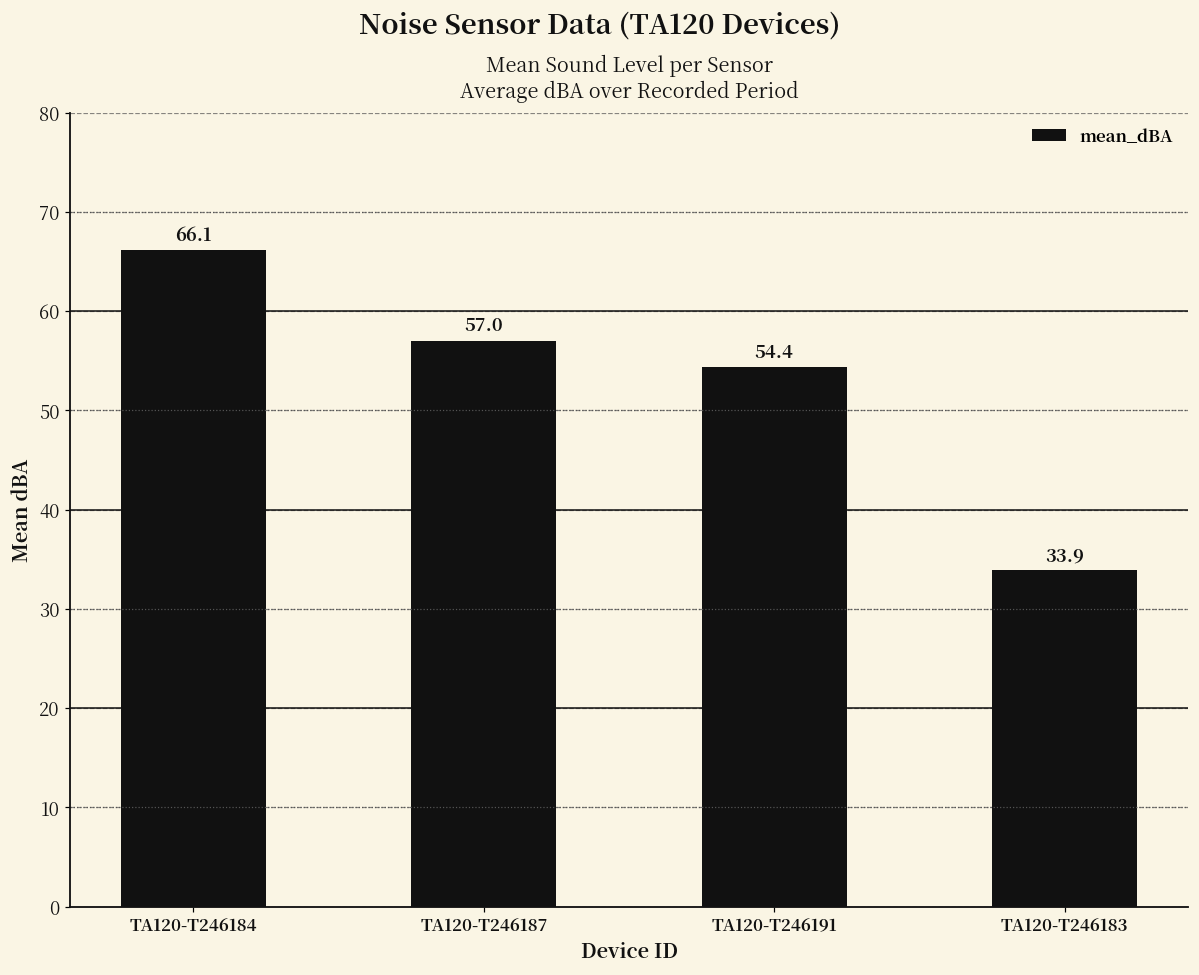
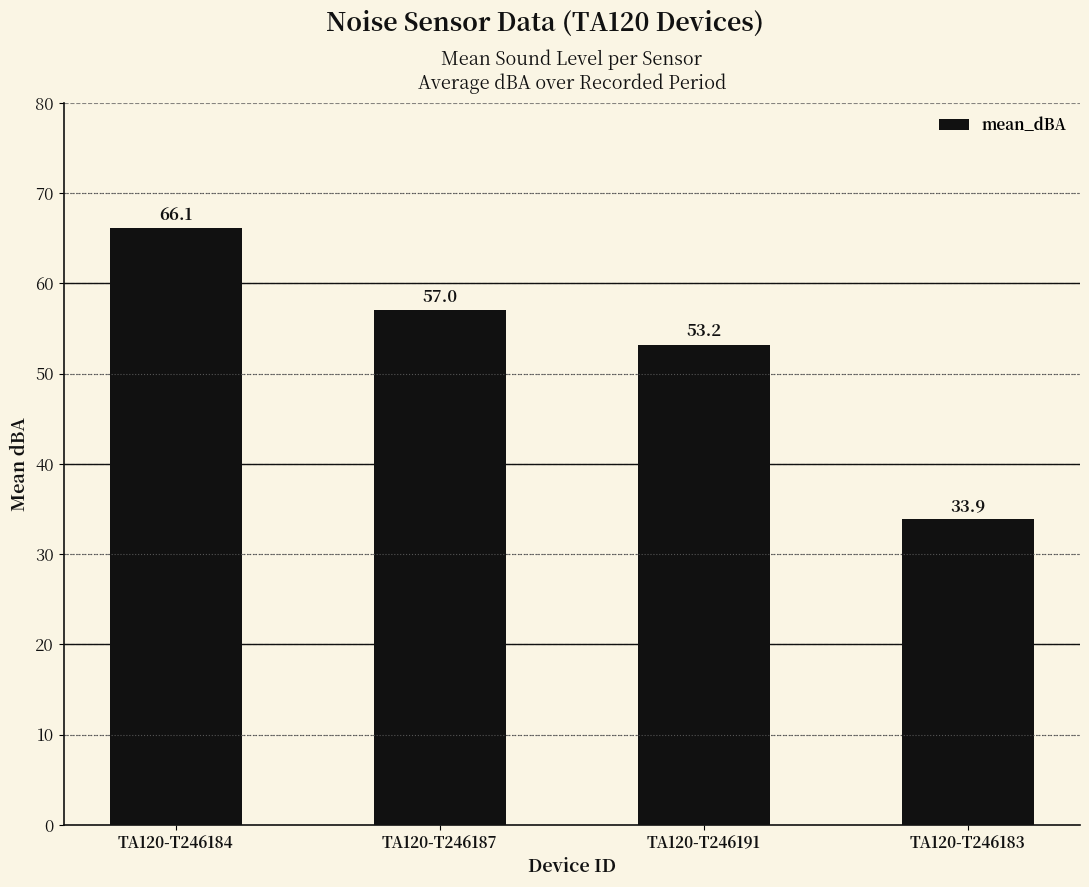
  {
    "TA120-T246184": 66.1,
    "TA120-T246187": 57.0,
-   "TA120-T246191": 54.4,
+   "TA120-T246191": 53.2,
    "TA120-T246183": 33.9
  }
